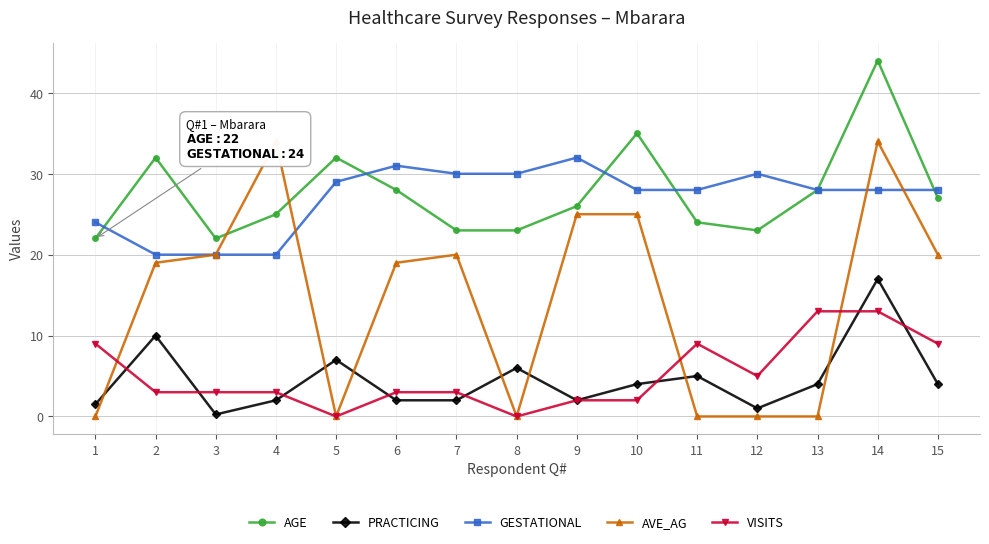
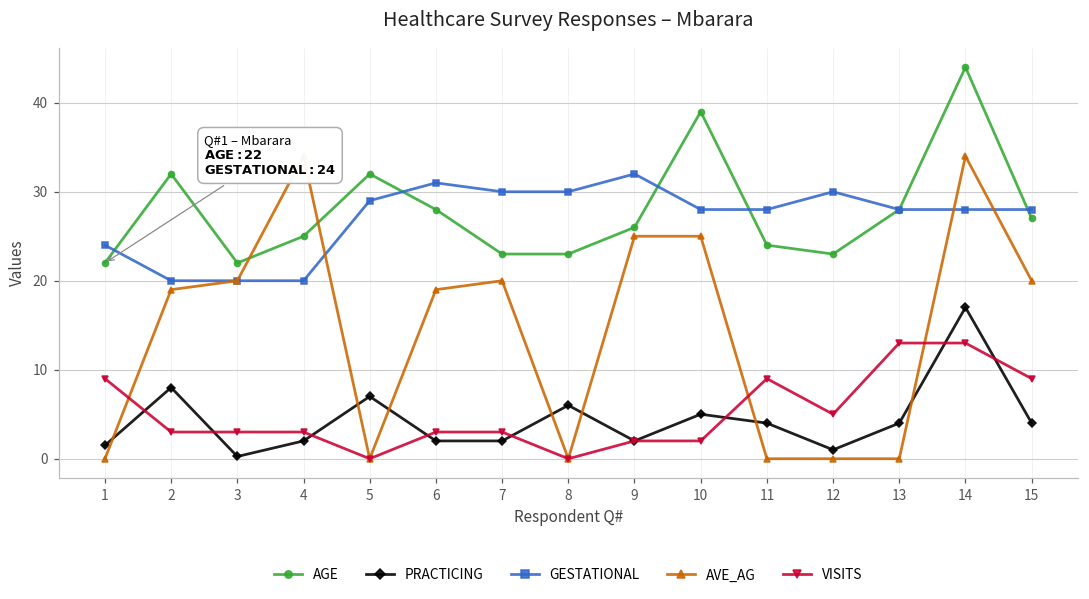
  {
    "AGE": {
      "1": 22,
      "2": 32,
      "3": 22,
      "4": 25,
      "5": 32,
      "6": 28,
      "7": 23,
      "8": 23,
      "9": 26,
-     "10": 35,
+     "10": 39,
      "11": 24,
      "12": 23,
      "14": 44,
      "15": 27
    },
    "PRACTICING": {
      "1": 2,
-     "2": 10,
+     "2": 8,
      "3": 0,
      "4": 2,
      "5": 7,
      "6": 2,
      "7": 2,
      "8": 6,
-     "10": 4,
-     "11": 5,
+     "10": 5,
+     "11": 4,
      "12": 1,
      "13": 4,
      "14": 17,
      "15": 4
    },
    "GESTATIONAL": {
      "1": 24,
      "2": 20,
      "4": 20,
      "5": 29,
      "6": 31,
      "7": 30,
      "8": 30,
      "9": 32,
      "10": 28,
      "11": 28,
      "12": 30,
      "14": 28,
      "15": 28
    },
    "AVE_AG": {
      "1": 0,
      "2": 19,
      "6": 19,
      "7": 20,
      "9": 25,
      "10": 25,
      "11": 0,
      "12": 0,
      "13": 0,
      "14": 34,
      "15": 20
    },
    "VISITS": {
      "1": 9,
      "2": 3,
      "3": 3,
      "4": 3,
      "6": 3,
      "7": 3,
      "10": 2,
      "11": 9,
      "12": 5,
      "13": 13,
      "14": 13,
      "15": 9
    }
  }
